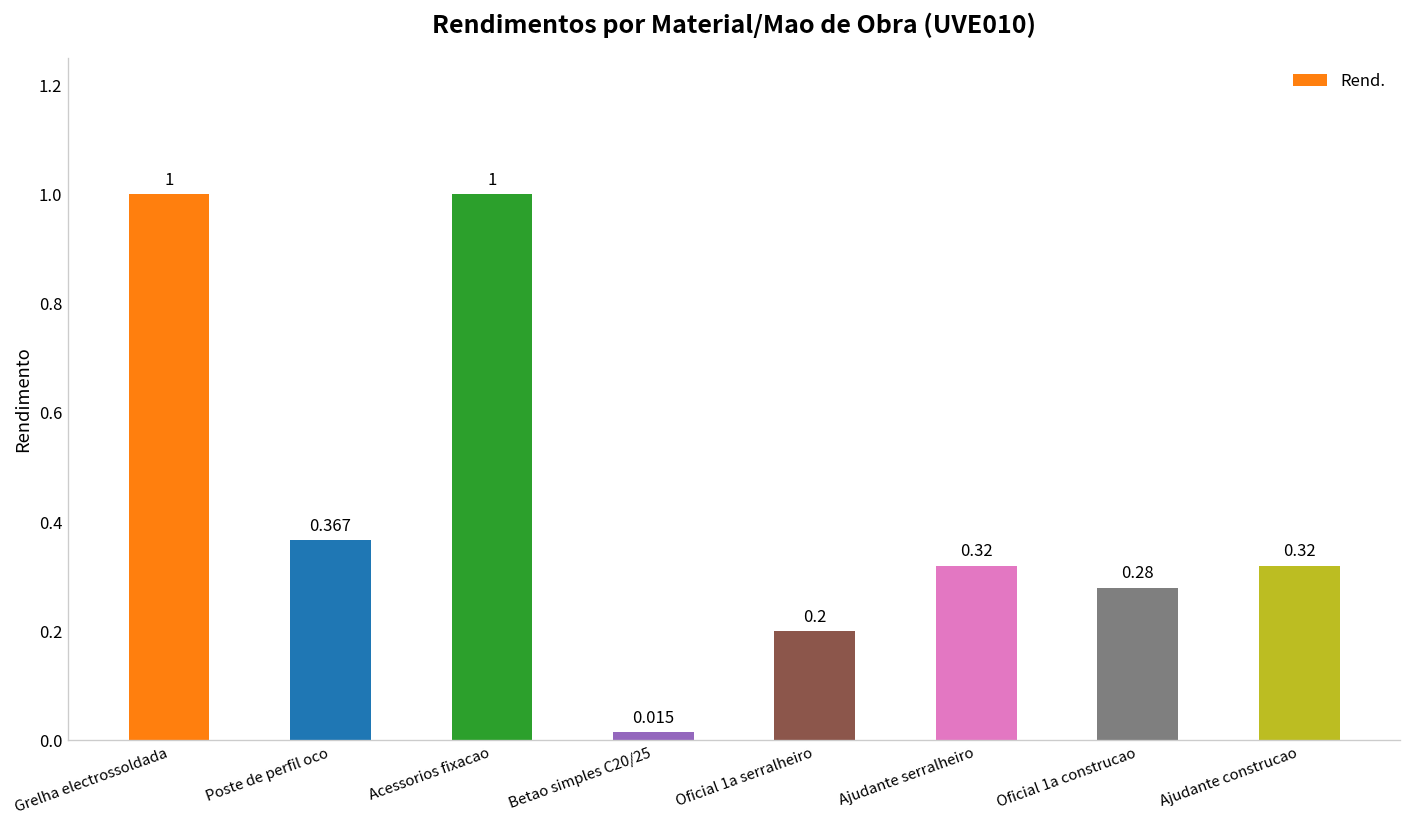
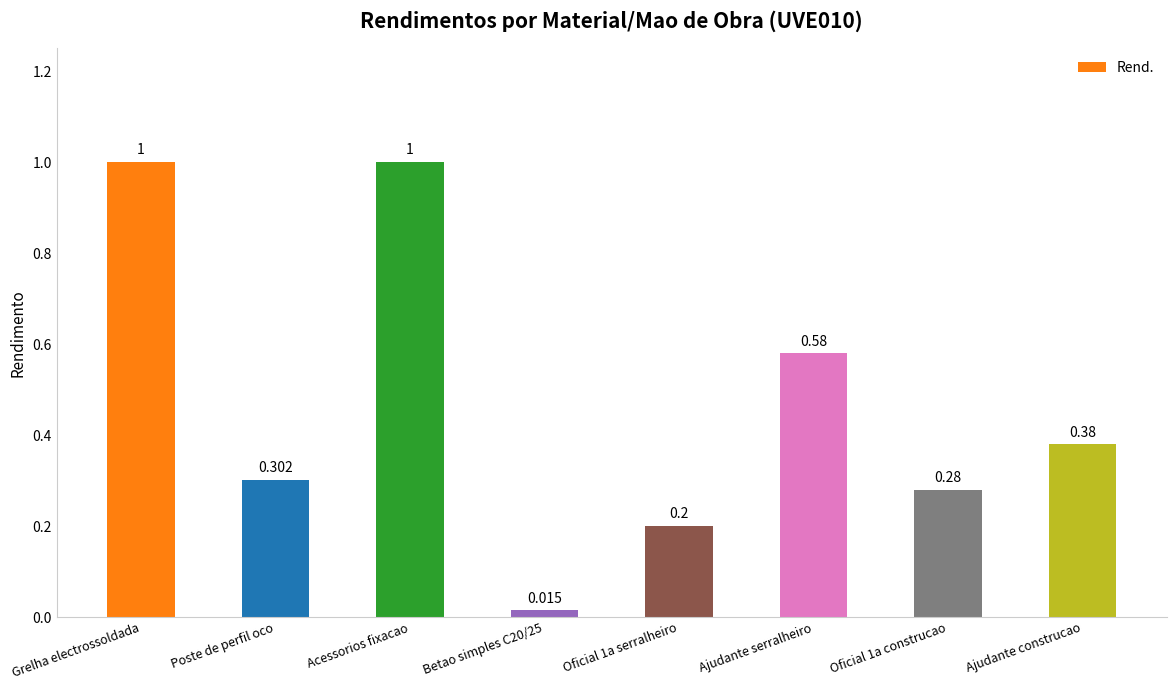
  {
    "Grelha electrossoldada": 1,
-   "Poste de perfil oco": 0.367,
+   "Poste de perfil oco": 0.302,
    "Acessorios fixacao": 1,
    "Betao simples C20/25": 0.015,
    "Oficial 1a serralheiro": 0.2,
-   "Ajudante serralheiro": 0.32,
+   "Ajudante serralheiro": 0.58,
    "Oficial 1a construcao": 0.28,
-   "Ajudante construcao": 0.32
+   "Ajudante construcao": 0.38
  }
